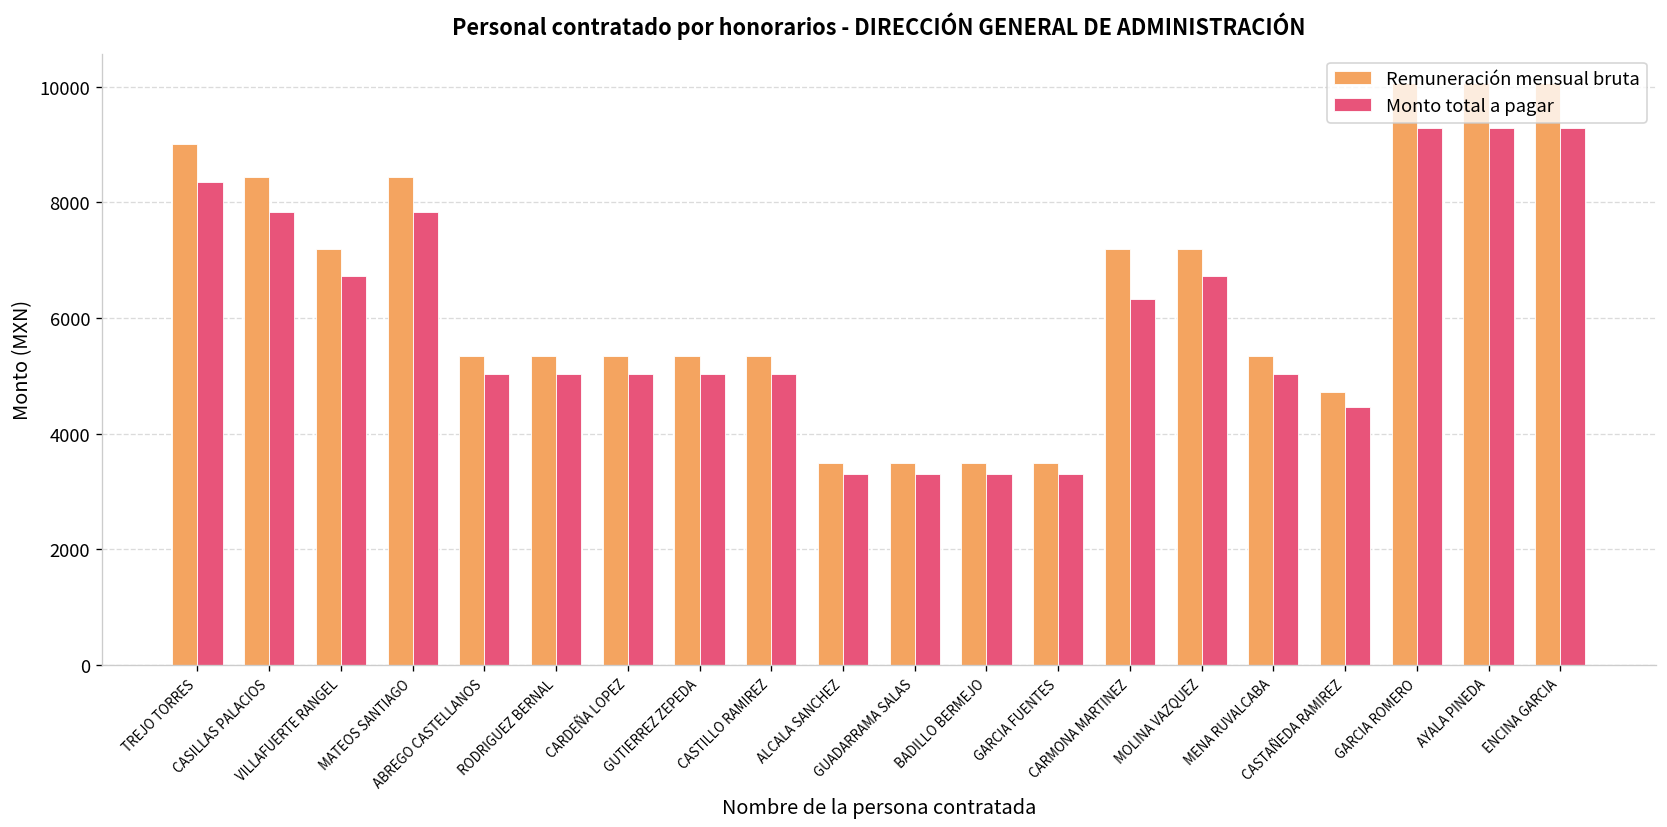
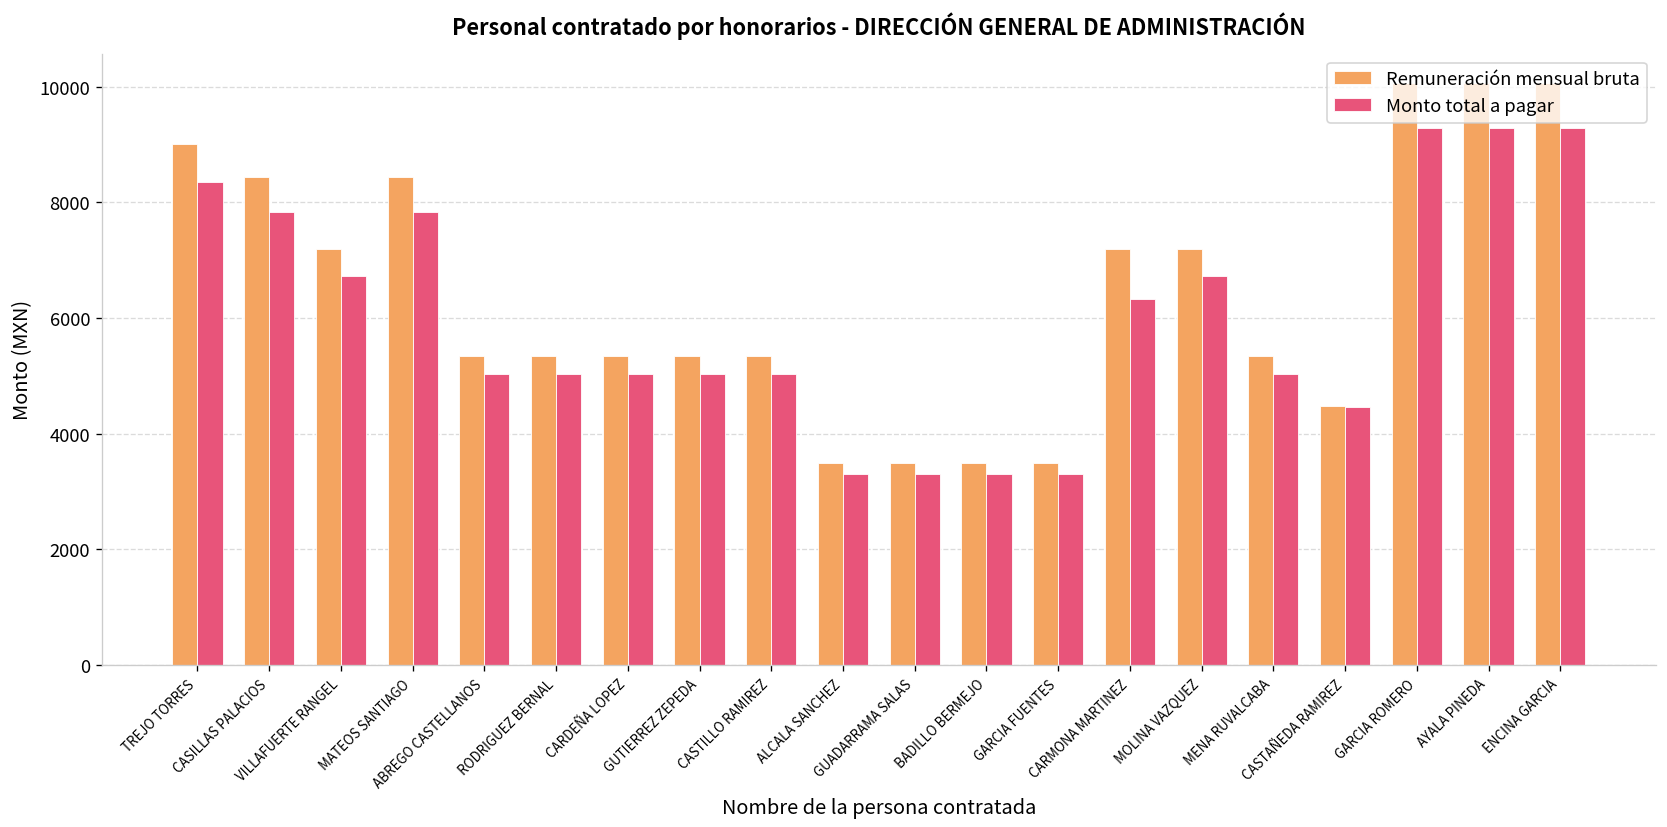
  {
    "Remuneración mensual bruta": {
      "TREJO TORRES": 9000,
      "CASILLAS PALACIOS": 8400,
      "VILLAFUERTE RANGEL": 7200,
      "MATEOS SANTIAGO": 8400,
      "ABREGO CASTELLANOS": 5300,
      "RODRIGUEZ BERNAL": 5300,
      "CARDEÑA LOPEZ": 5300,
      "GUTIERREZ ZEPEDA": 5300,
      "CASTILLO RAMIREZ": 5300,
      "ALCALA SANCHEZ": 3500,
      "GUADARRAMA SALAS": 3500,
      "BADILLO BERMEJO": 3500,
      "GARCIA FUENTES": 3500,
      "CARMONA MARTINEZ": 7200,
      "MOLINA VAZQUEZ": 7200,
      "MENA RUVALCABA": 5300,
-     "CASTAÑEDA RAMIREZ": 4700
+     "CASTAÑEDA RAMIREZ": 4500
    },
    "Monto total a pagar": {
      "TREJO TORRES": 8300,
      "CASILLAS PALACIOS": 7800,
      "VILLAFUERTE RANGEL": 6700,
      "MATEOS SANTIAGO": 7800,
      "ABREGO CASTELLANOS": 5000,
      "RODRIGUEZ BERNAL": 5000,
      "CARDEÑA LOPEZ": 5000,
      "GUTIERREZ ZEPEDA": 5000,
      "CASTILLO RAMIREZ": 5000,
      "ALCALA SANCHEZ": 3300,
      "GUADARRAMA SALAS": 3300,
      "BADILLO BERMEJO": 3300,
      "GARCIA FUENTES": 3300,
      "CARMONA MARTINEZ": 6300,
      "MOLINA VAZQUEZ": 6700,
      "MENA RUVALCABA": 5000,
      "CASTAÑEDA RAMIREZ": 4500,
      "GARCIA ROMERO": 9300,
      "AYALA PINEDA": 9300,
      "ENCINA GARCIA": 9300
    }
  }
